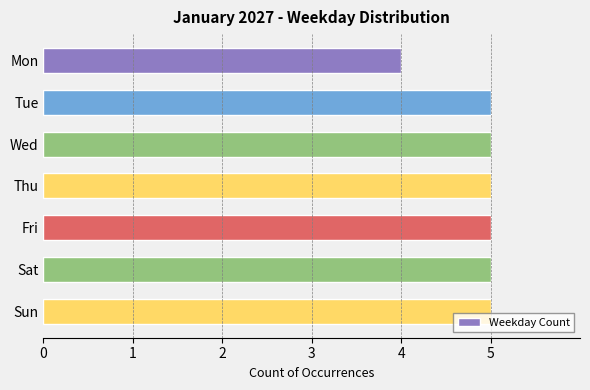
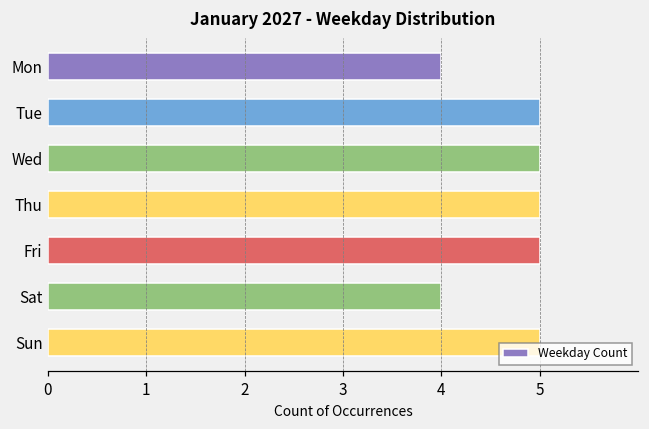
  {
    "Mon": 4,
    "Tue": 5,
    "Wed": 5,
    "Thu": 5,
    "Fri": 5,
-   "Sat": 5,
+   "Sat": 4,
    "Sun": 5
  }
